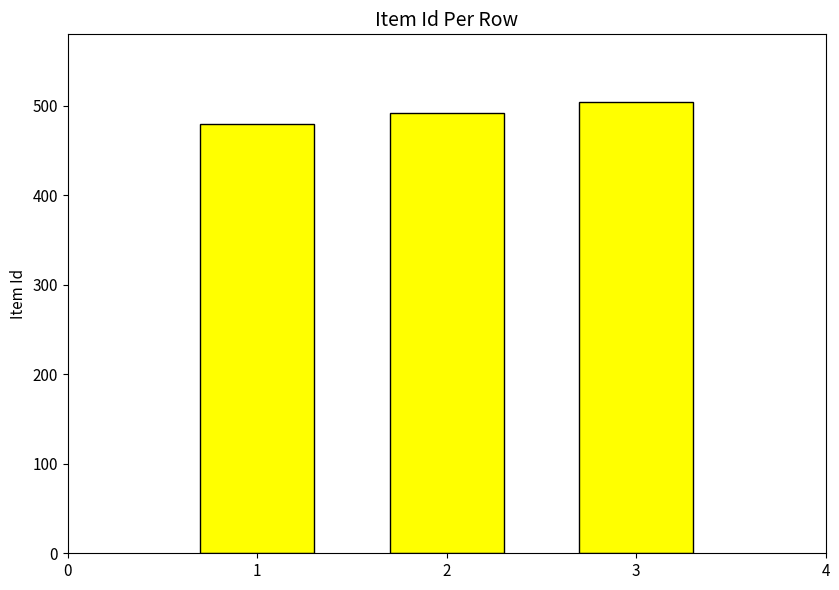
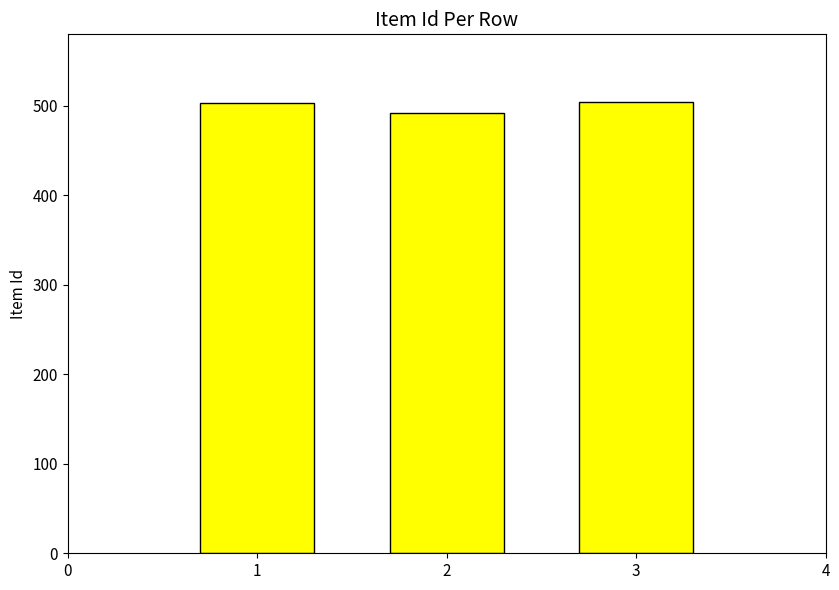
  {
-   "1": 480,
+   "1": 500,
    "2": 490,
    "3": 500
  }
